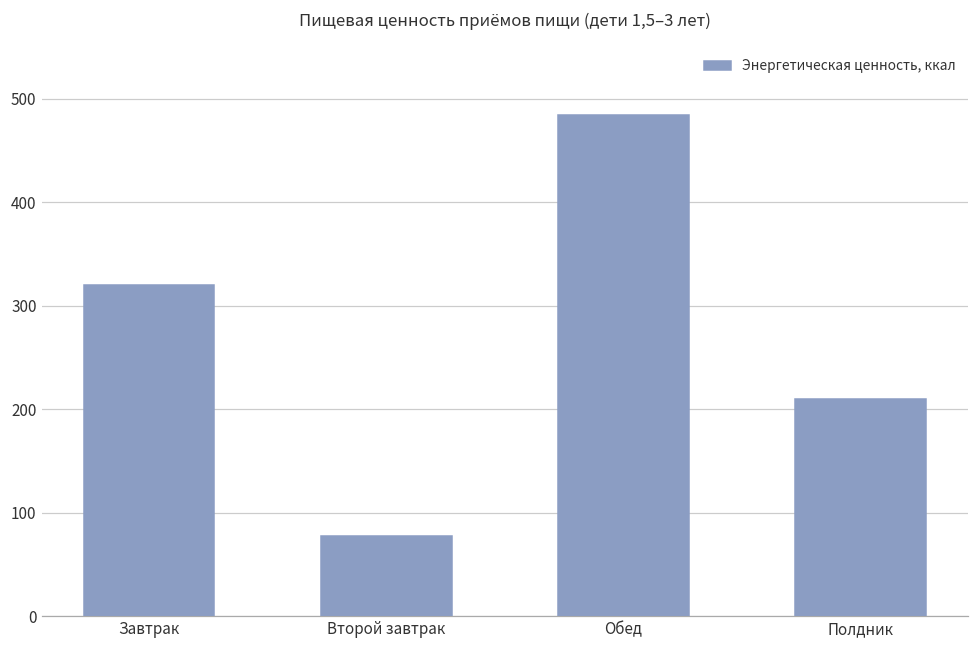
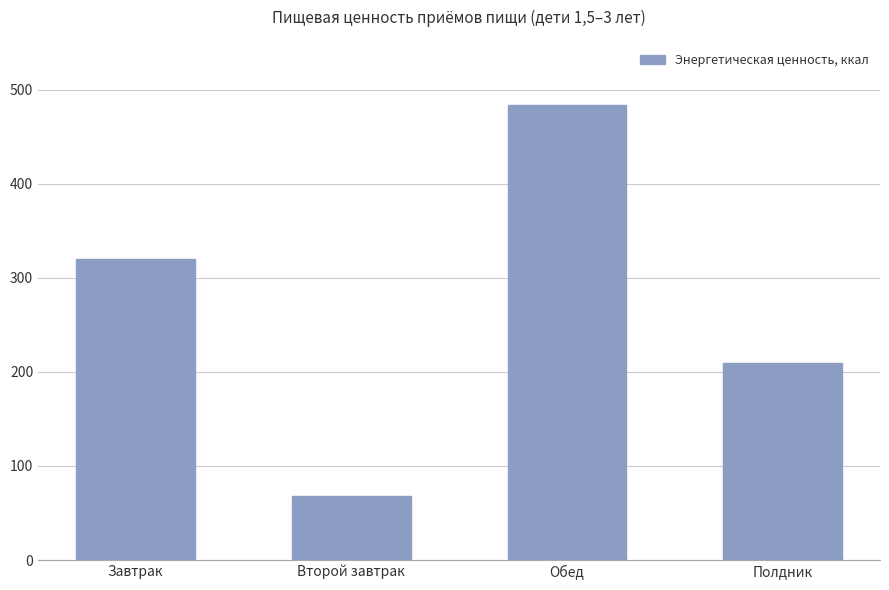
  {
    "Завтрак": 320,
-   "Второй завтрак": 80,
+   "Второй завтрак": 70,
    "Обед": 480,
    "Полдник": 210
  }
